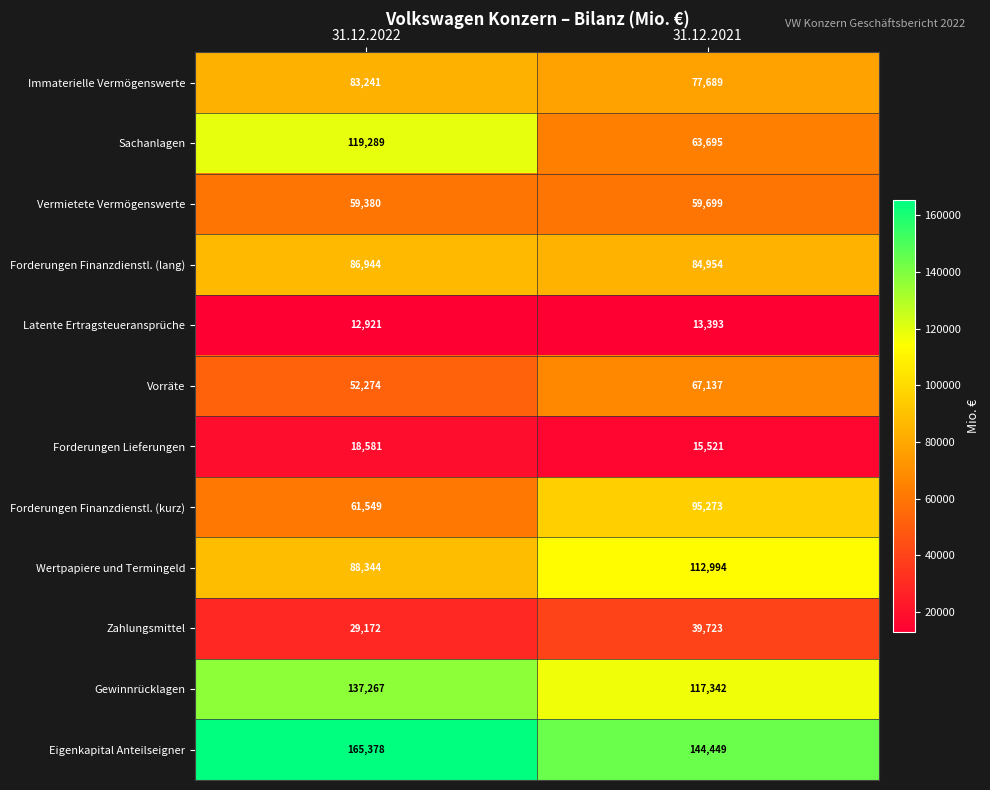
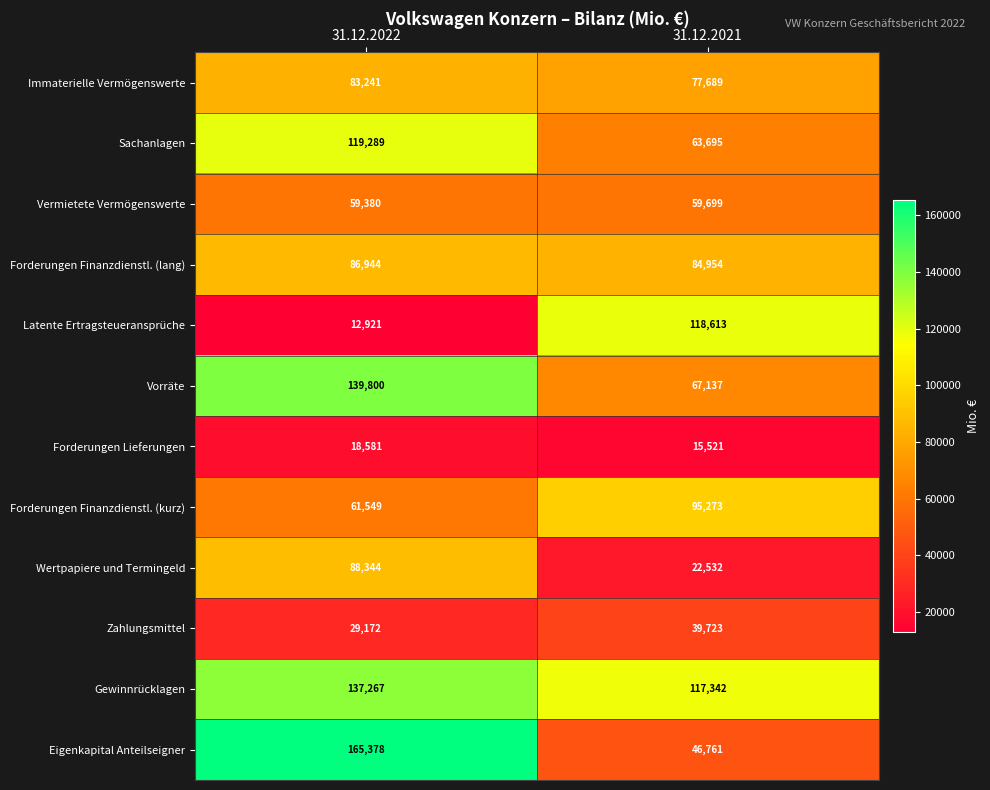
  {
    "Immaterielle Vermögenswerte": {
      "31.12.2022": "83,241",
      "31.12.2021": "77,689"
    },
    "Sachanlagen": {
      "31.12.2022": "119,289",
      "31.12.2021": "63,695"
    },
    "Vermietete Vermögenswerte": {
      "31.12.2022": "59,380",
      "31.12.2021": "59,699"
    },
    "Forderungen Finanzdienstl. (lang)": {
      "31.12.2022": "86,944",
      "31.12.2021": "84,954"
    },
    "Latente Ertragsteueransprüche": {
      "31.12.2022": "12,921",
-     "31.12.2021": "13,393"
+     "31.12.2021": "118,613"
    },
    "Vorräte": {
-     "31.12.2022": "52,274",
+     "31.12.2022": "139,800",
      "31.12.2021": "67,137"
    },
    "Forderungen Lieferungen": {
      "31.12.2022": "18,581",
      "31.12.2021": "15,521"
    },
    "Forderungen Finanzdienstl. (kurz)": {
      "31.12.2022": "61,549",
      "31.12.2021": "95,273"
    },
    "Wertpapiere und Termingeld": {
      "31.12.2022": "88,344",
-     "31.12.2021": "112,994"
+     "31.12.2021": "22,532"
    },
    "Zahlungsmittel": {
      "31.12.2022": "29,172",
      "31.12.2021": "39,723"
    },
    "Gewinnrücklagen": {
      "31.12.2022": "137,267",
      "31.12.2021": "117,342"
    },
    "Eigenkapital Anteilseigner": {
      "31.12.2022": "165,378",
-     "31.12.2021": "144,449"
+     "31.12.2021": "46,761"
    }
  }
